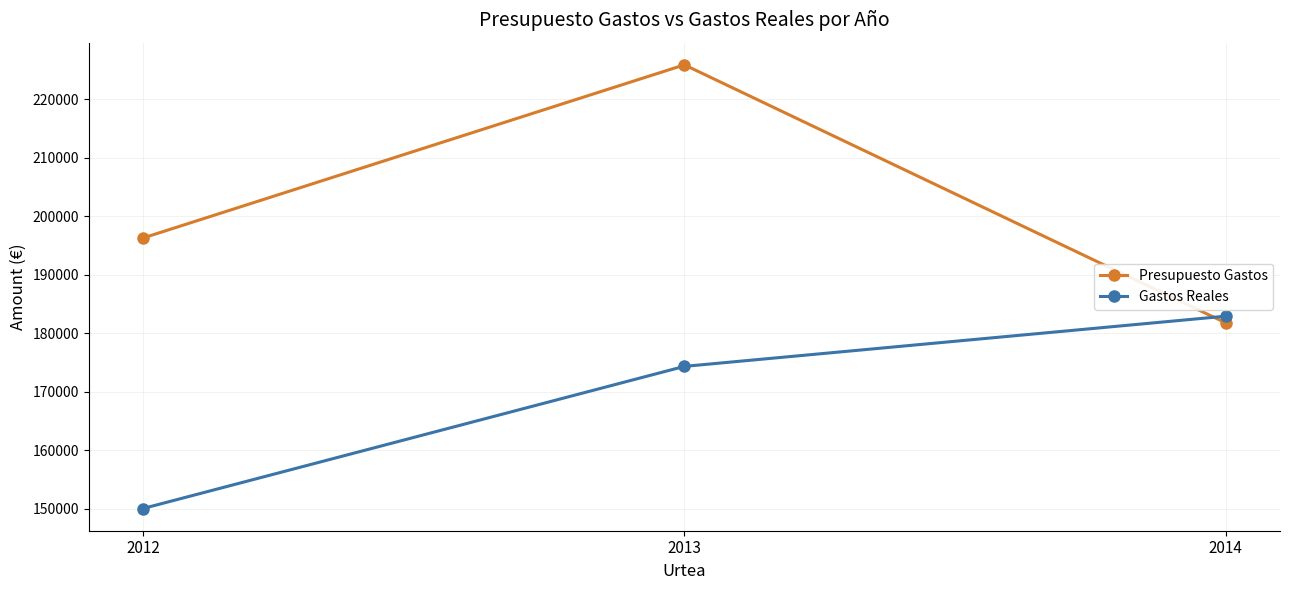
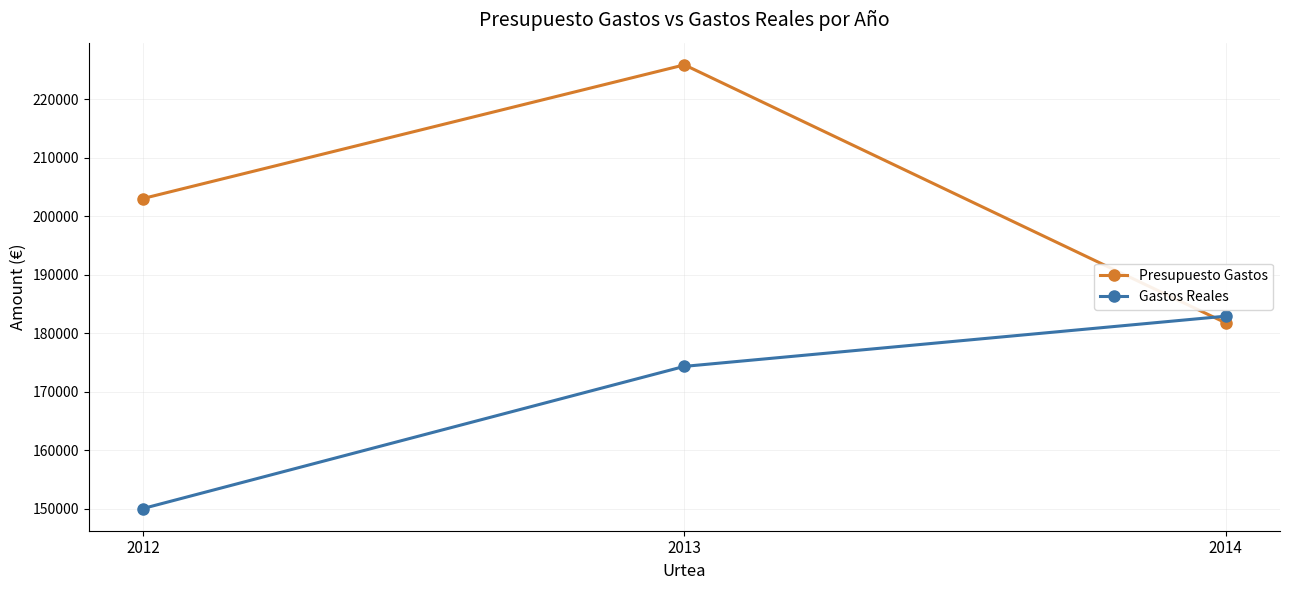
  {
    "Presupuesto Gastos": {
-     "2012": 196000,
+     "2012": 203000,
      "2013": 226000,
      "2014": 182000
    },
    "Gastos Reales": {
      "2012": 150000,
      "2013": 174000,
      "2014": 183000
    }
  }
